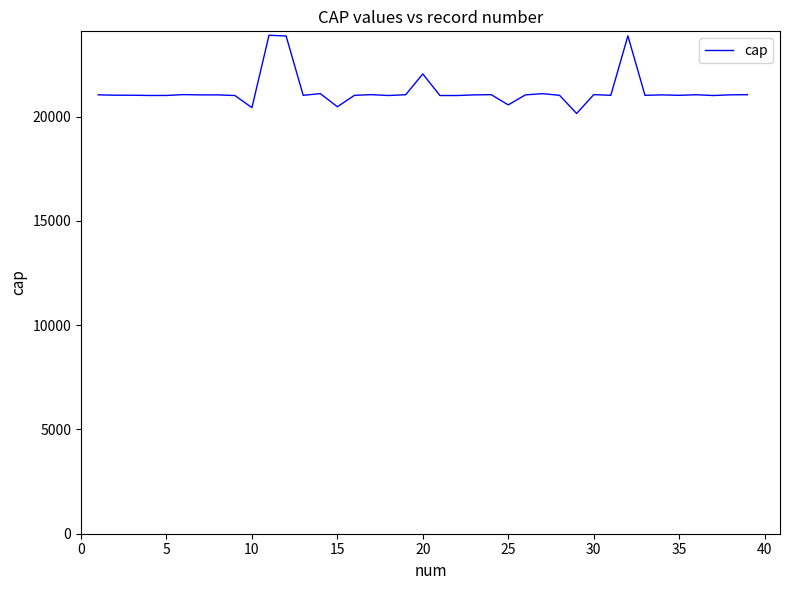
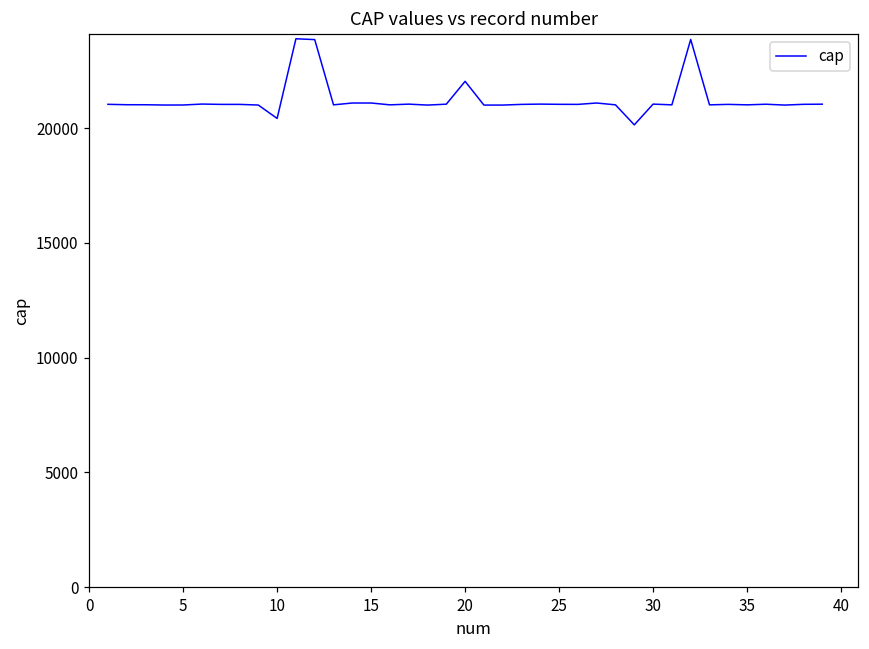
  {
    "5": 21000,
    "10": 20400,
-   "15": 20500,
+   "15": 21100,
    "20": 22000,
-   "25": 20600,
+   "25": 21000,
    "30": 21100,
    "35": 21000
  }
